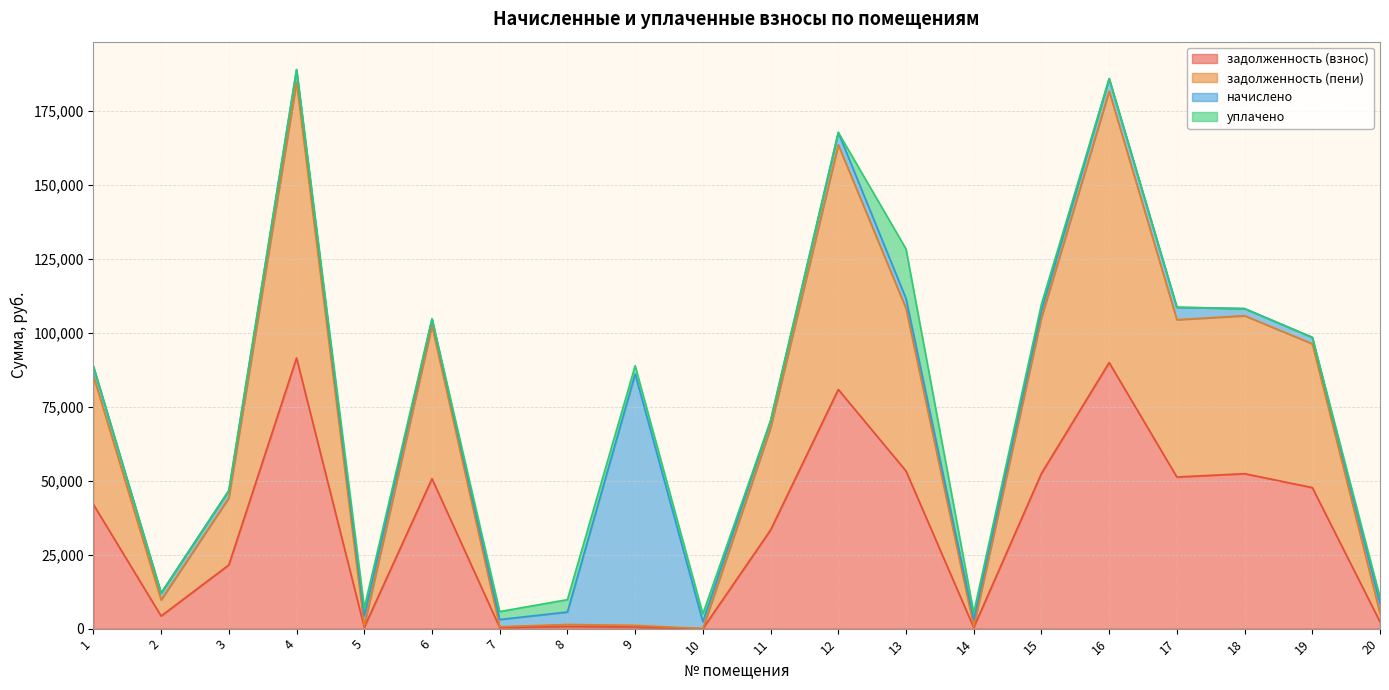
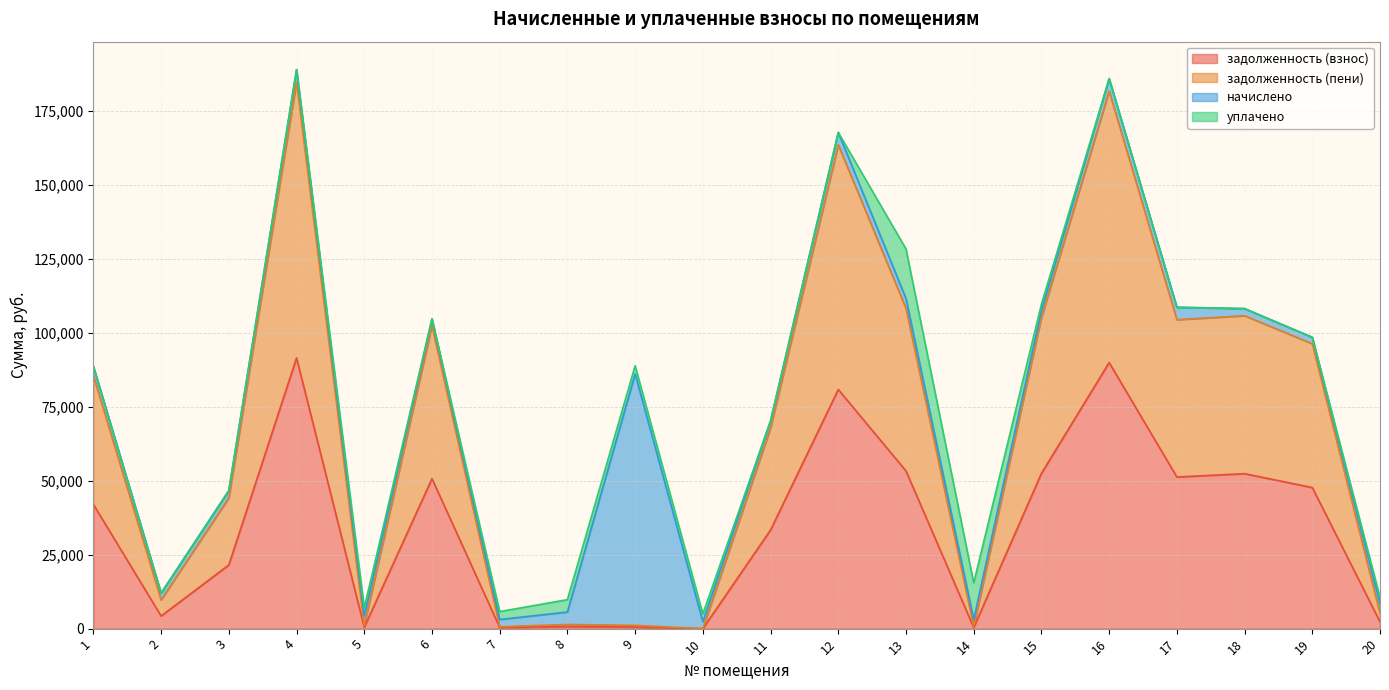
  {
    "начислено": {
      "5": "3,000",
      "7": "2,000",
      "8": "4,000",
      "9": "85,000",
      "10": "2,000",
      "13": "3,000",
      "14": "2,000",
      "15": "2,000",
      "20": "3,000"
    },
    "уплачено": {
      "5": "3,000",
      "7": "3,000",
      "8": "4,000",
      "9": "3,000",
      "10": "3,000",
      "13": "17,000",
-     "14": "2,000",
+     "14": "12,000",
      "15": "2,000",
      "20": "2,000"
    }
  }
